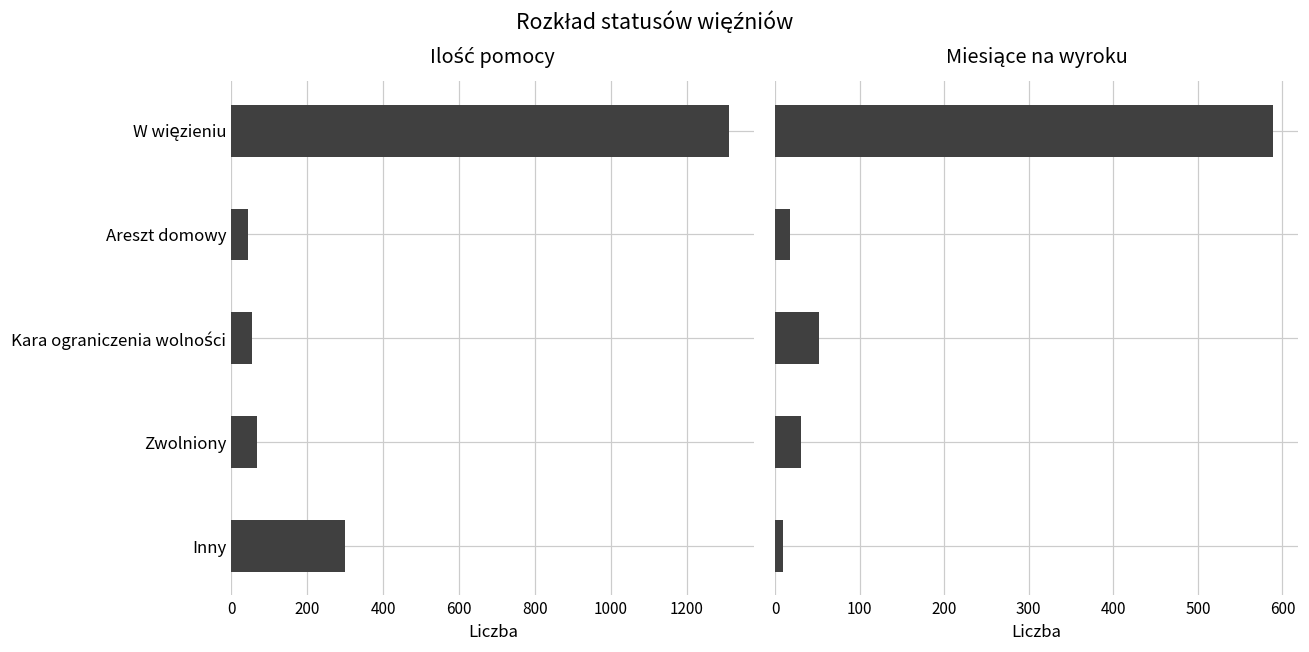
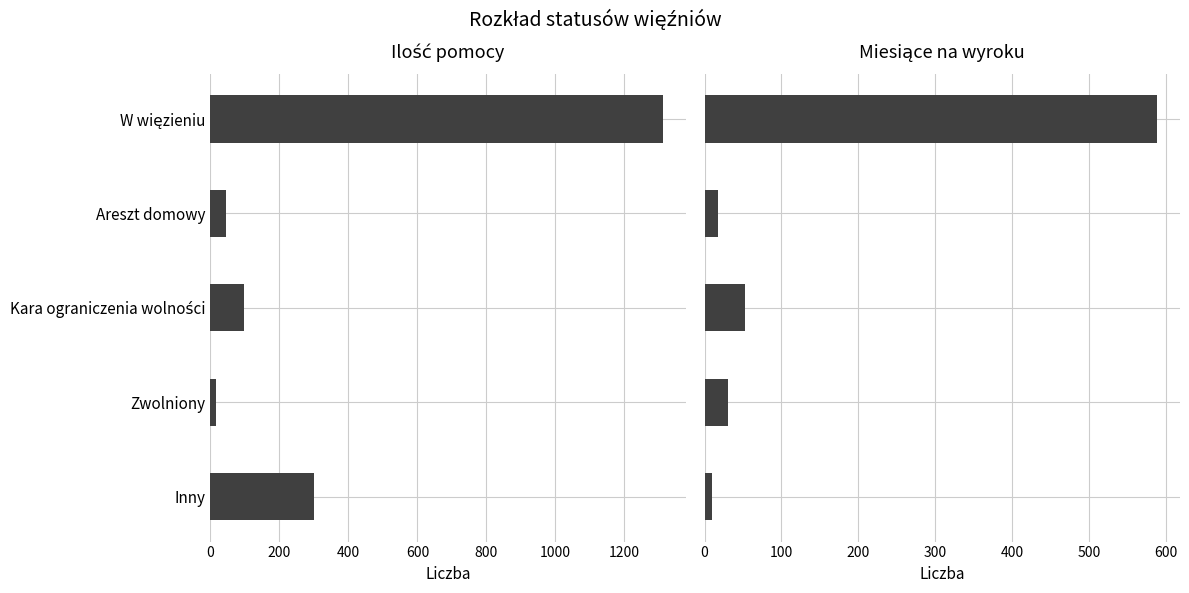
  {
    "Ilość pomocy": {
      "W więzieniu": 1310,
      "Areszt domowy": 50,
-     "Kara ograniczenia wolności": 50,
-     "Zwolniony": 70,
+     "Kara ograniczenia wolności": 100,
+     "Zwolniony": 20,
      "Inny": 300
    }
  }
